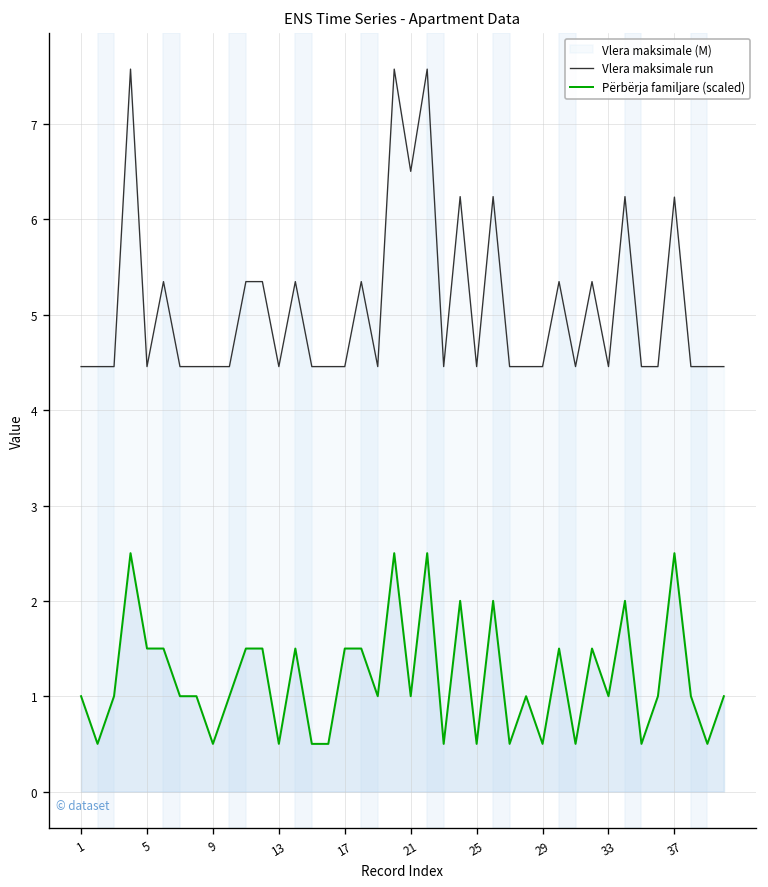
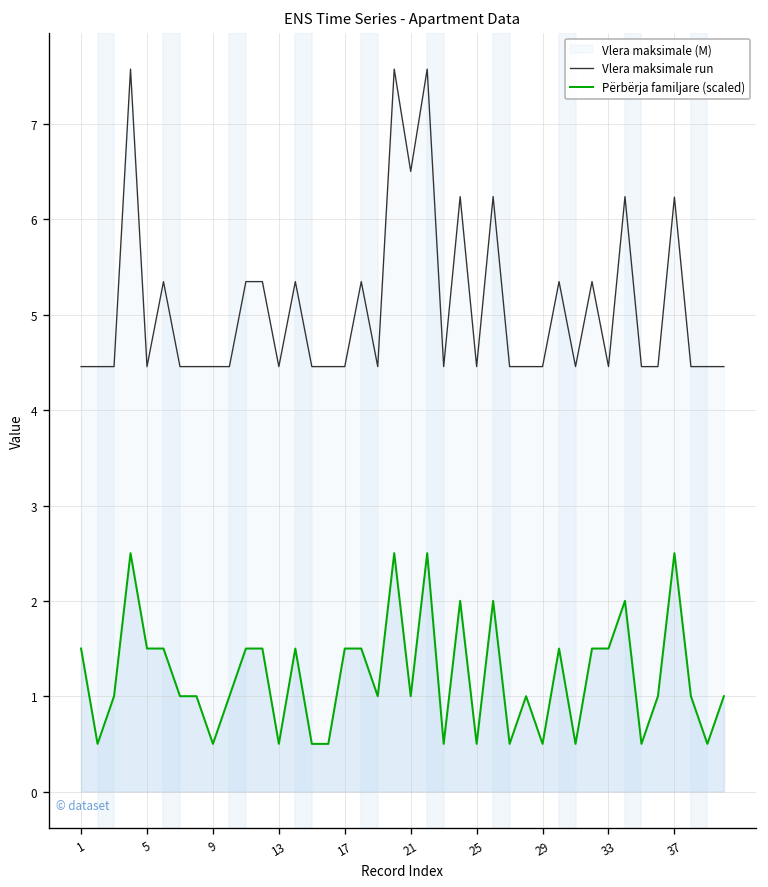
  {
    "Vlera maksimale (M)": {
      "1": 4.5,
      "5": 4.5,
      "9": 4.5,
      "13": 4.5,
      "17": 4.5,
      "21": 6.5,
      "25": 4.5,
      "29": 4.5,
      "33": 4.5,
      "37": 6.2
    },
    "Përbërja familjare (scaled)": {
-     "1": 1.0,
+     "1": 1.5,
      "5": 1.5,
      "9": 0.5,
      "13": 0.5,
      "17": 1.5,
      "21": 1.0,
      "25": 0.5,
      "29": 0.5,
-     "33": 1.0,
+     "33": 1.5,
      "37": 2.5
    }
  }
